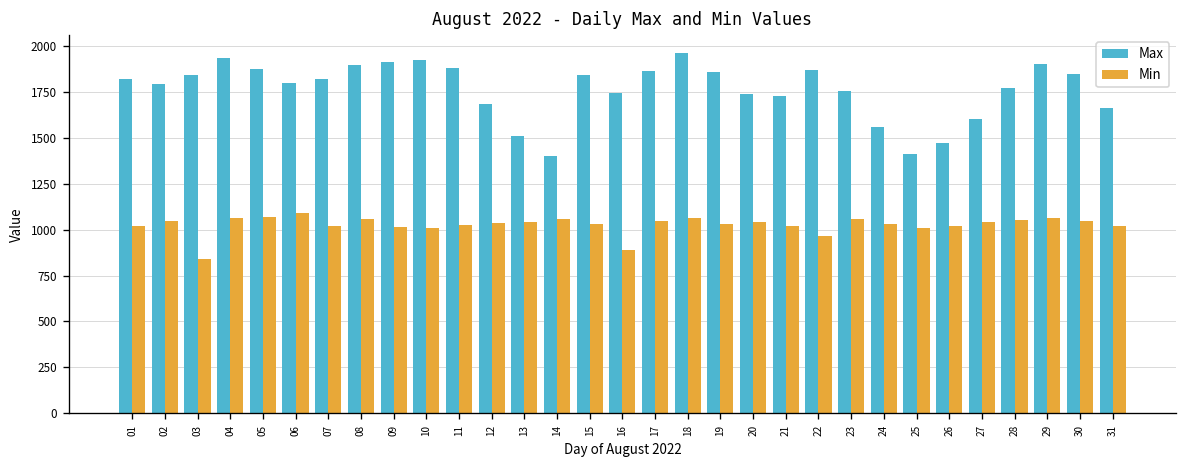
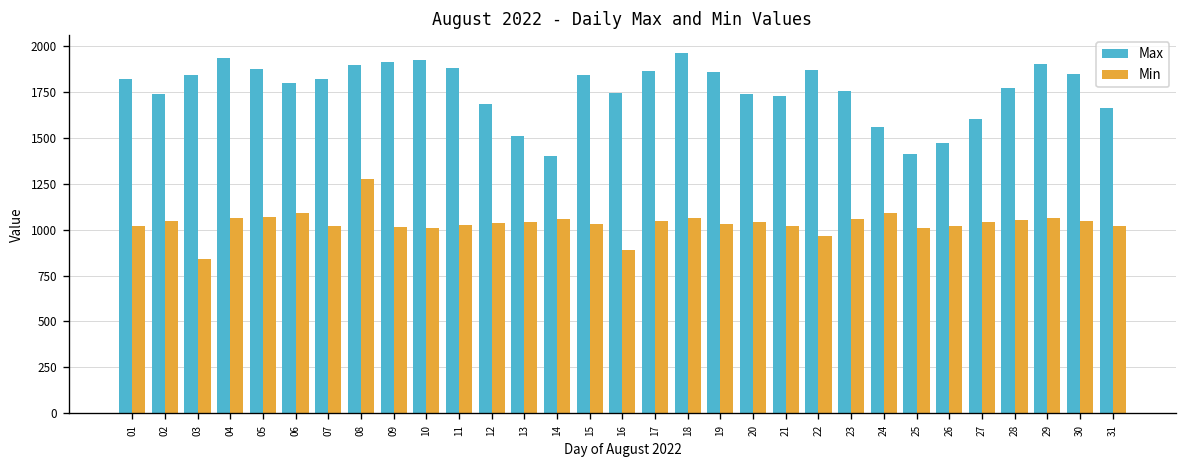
  {
    "Max": {
      "01": 1820,
-     "02": 1800,
+     "02": 1740,
      "03": 1840,
      "04": 1930,
      "05": 1870,
      "06": 1800,
      "07": 1820,
      "08": 1900,
      "09": 1910,
      "10": 1920,
      "11": 1880,
      "12": 1690,
      "13": 1510,
      "14": 1400,
      "15": 1840,
      "16": 1750,
      "17": 1870,
      "18": 1960,
      "19": 1860,
      "20": 1740,
      "21": 1730,
      "22": 1870,
      "23": 1750,
      "24": 1560,
      "25": 1410,
      "26": 1470,
      "27": 1600,
      "28": 1770,
      "29": 1900,
      "30": 1850,
      "31": 1660
    },
    "Min": {
      "01": 1020,
      "02": 1050,
      "03": 840,
      "04": 1060,
      "05": 1070,
      "06": 1090,
      "07": 1020,
-     "08": 1060,
+     "08": 1280,
      "09": 1010,
      "10": 1010,
      "11": 1030,
      "12": 1040,
      "13": 1040,
      "14": 1060,
      "15": 1030,
      "16": 890,
      "17": 1050,
      "18": 1060,
      "19": 1030,
      "20": 1040,
      "21": 1020,
      "22": 970,
      "23": 1060,
-     "24": 1030,
+     "24": 1090,
      "25": 1010,
      "26": 1020,
      "27": 1040,
      "28": 1050,
      "29": 1060,
      "30": 1050,
      "31": 1020
    }
  }
